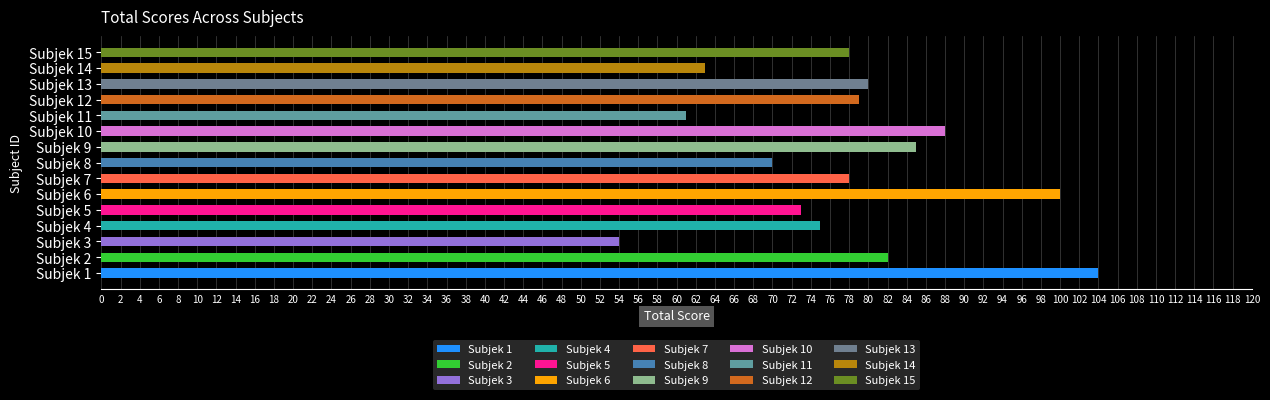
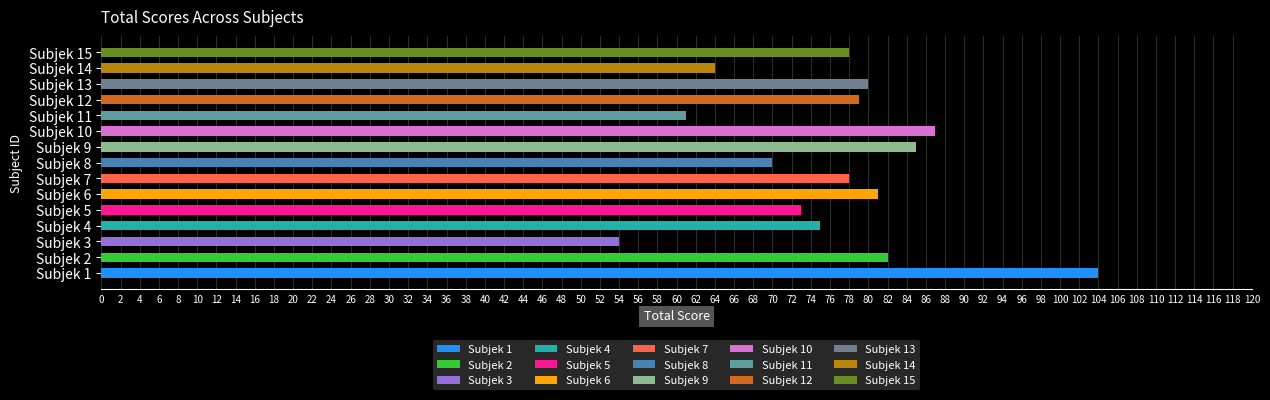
  {
    "Subjek 15": 78,
-   "Subjek 14": 63,
+   "Subjek 14": 64,
    "Subjek 13": 80,
    "Subjek 12": 79,
    "Subjek 11": 61,
-   "Subjek 10": 88,
+   "Subjek 10": 87,
    "Subjek 9": 85,
    "Subjek 8": 70,
    "Subjek 7": 78,
-   "Subjek 6": 100,
+   "Subjek 6": 81,
    "Subjek 5": 73,
    "Subjek 4": 75,
    "Subjek 3": 54,
    "Subjek 2": 82,
    "Subjek 1": 104
  }
